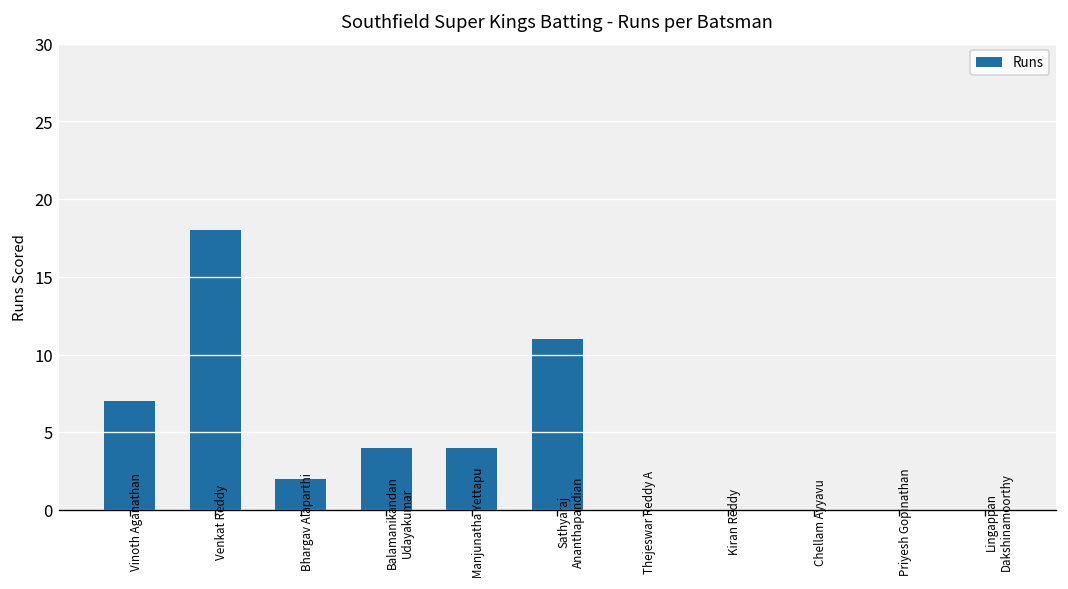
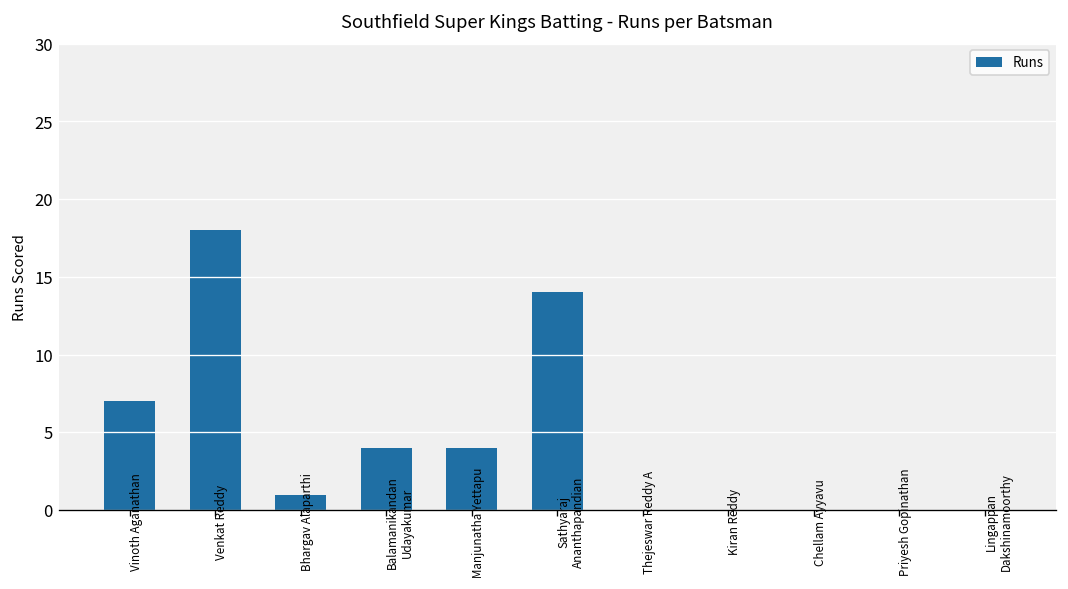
  {
    "Vinoth Aganathan": 7,
    "Venkat Reddy": 18,
-   "Bhargav Alaparthi": 2,
+   "Bhargav Alaparthi": 1,
    "Balamanikandan Udayakumar": 4,
    "Manjunatha Yettapu": 4,
-   "Sathyaraj Ananthapandian": 11,
+   "Sathyaraj Ananthapandian": 14,
    "Thejeswar Reddy A": 0,
    "Kiran Reddy": 0,
    "Chellam Ayyavu": 0,
    "Priyesh Gopinathan": 0,
    "Lingappan Dakshinamoorthy": 0
  }
